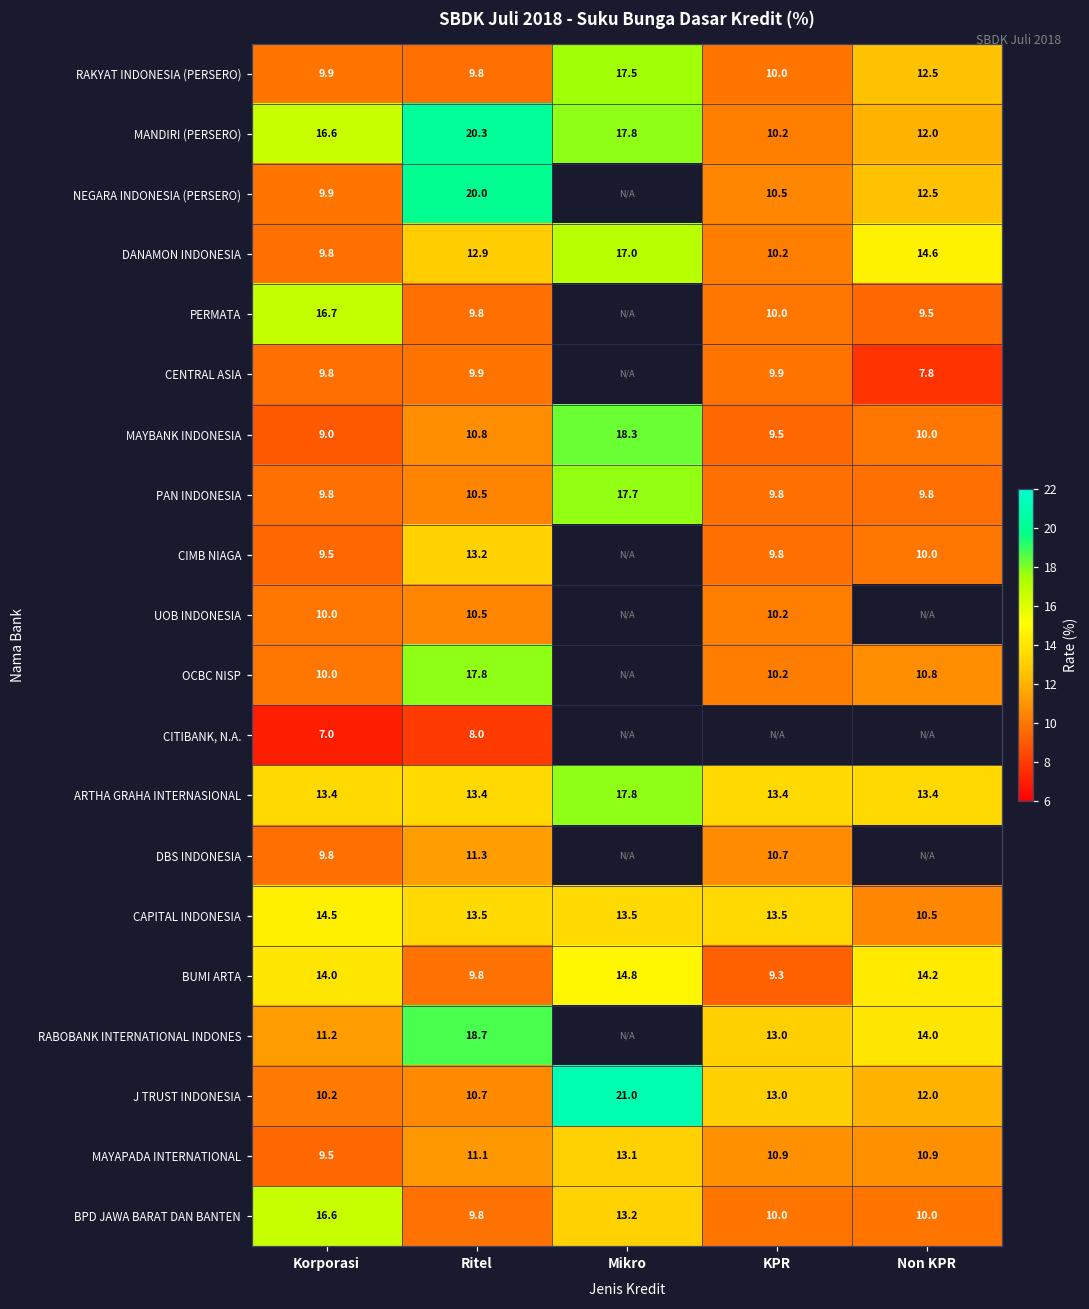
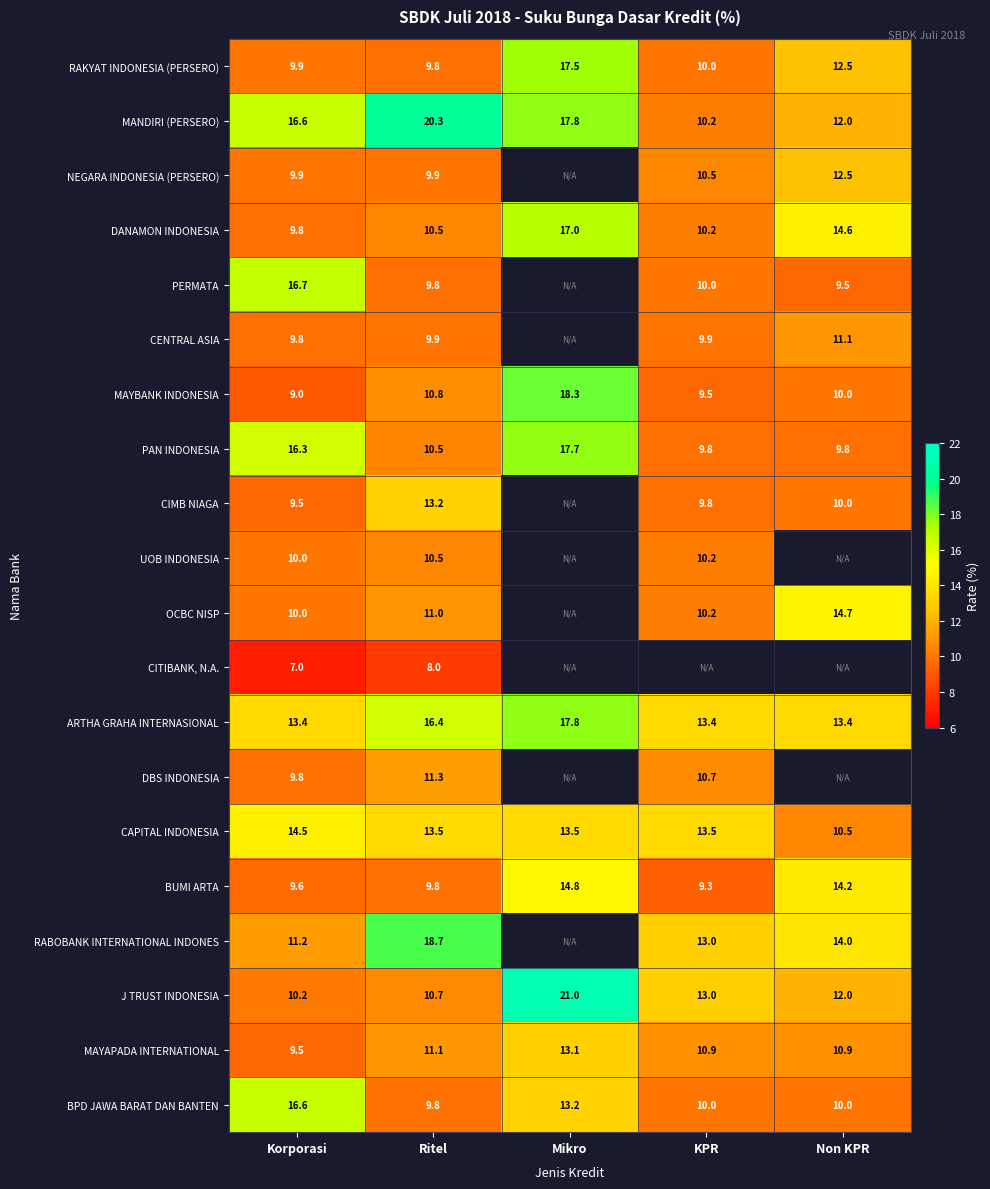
  {
    "RAKYAT INDONESIA (PERSERO)": {
      "Korporasi": 9.9,
      "Ritel": 9.8,
      "Mikro": 17.5,
      "KPR": 10.0,
      "Non KPR": 12.5
    },
    "MANDIRI (PERSERO)": {
      "Korporasi": 16.6,
      "Ritel": 20.3,
      "Mikro": 17.8,
      "KPR": 10.2,
      "Non KPR": 12.0
    },
    "NEGARA INDONESIA (PERSERO)": {
      "Korporasi": 9.9,
-     "Ritel": 20.0,
+     "Ritel": 9.9,
      "KPR": 10.5,
      "Non KPR": 12.5
    },
    "DANAMON INDONESIA": {
      "Korporasi": 9.8,
-     "Ritel": 12.9,
+     "Ritel": 10.5,
      "Mikro": 17.0,
      "KPR": 10.2,
      "Non KPR": 14.6
    },
    "PERMATA": {
      "Korporasi": 16.7,
      "Ritel": 9.8,
      "KPR": 10.0,
      "Non KPR": 9.5
    },
    "CENTRAL ASIA": {
      "Korporasi": 9.8,
      "Ritel": 9.9,
      "KPR": 9.9,
-     "Non KPR": 7.8
+     "Non KPR": 11.1
    },
    "MAYBANK INDONESIA": {
      "Korporasi": 9.0,
      "Ritel": 10.8,
      "Mikro": 18.3,
      "KPR": 9.5,
      "Non KPR": 10.0
    },
    "PAN INDONESIA": {
-     "Korporasi": 9.8,
+     "Korporasi": 16.3,
      "Ritel": 10.5,
      "Mikro": 17.7,
      "KPR": 9.8,
      "Non KPR": 9.8
    },
    "CIMB NIAGA": {
      "Korporasi": 9.5,
      "Ritel": 13.2,
      "KPR": 9.8,
      "Non KPR": 10.0
    },
    "UOB INDONESIA": {
      "Korporasi": 10.0,
      "Ritel": 10.5,
      "KPR": 10.2
    },
    "OCBC NISP": {
      "Korporasi": 10.0,
-     "Ritel": 17.8,
+     "Ritel": 11.0,
      "KPR": 10.2,
-     "Non KPR": 10.8
+     "Non KPR": 14.7
    },
    "CITIBANK, N.A.": {
      "Korporasi": 7.0,
      "Ritel": 8.0
    },
    "ARTHA GRAHA INTERNASIONAL": {
      "Korporasi": 13.4,
-     "Ritel": 13.4,
+     "Ritel": 16.4,
      "Mikro": 17.8,
      "KPR": 13.4,
      "Non KPR": 13.4
    },
    "DBS INDONESIA": {
      "Korporasi": 9.8,
      "Ritel": 11.3,
      "KPR": 10.7
    },
    "CAPITAL INDONESIA": {
      "Korporasi": 14.5,
      "Ritel": 13.5,
      "Mikro": 13.5,
      "KPR": 13.5,
      "Non KPR": 10.5
    },
    "BUMI ARTA": {
-     "Korporasi": 14.0,
+     "Korporasi": 9.6,
      "Ritel": 9.8,
      "Mikro": 14.8,
      "KPR": 9.3,
      "Non KPR": 14.2
    },
    "RABOBANK INTERNATIONAL INDONES": {
      "Korporasi": 11.2,
      "Ritel": 18.7,
      "KPR": 13.0,
      "Non KPR": 14.0
    },
    "J TRUST INDONESIA": {
      "Korporasi": 10.2,
      "Ritel": 10.7,
      "Mikro": 21.0,
      "KPR": 13.0,
      "Non KPR": 12.0
    },
    "MAYAPADA INTERNATIONAL": {
      "Korporasi": 9.5,
      "Ritel": 11.1,
      "Mikro": 13.1,
      "KPR": 10.9,
      "Non KPR": 10.9
    },
    "BPD JAWA BARAT DAN BANTEN": {
      "Korporasi": 16.6,
      "Ritel": 9.8,
      "Mikro": 13.2,
      "KPR": 10.0,
      "Non KPR": 10.0
    }
  }
